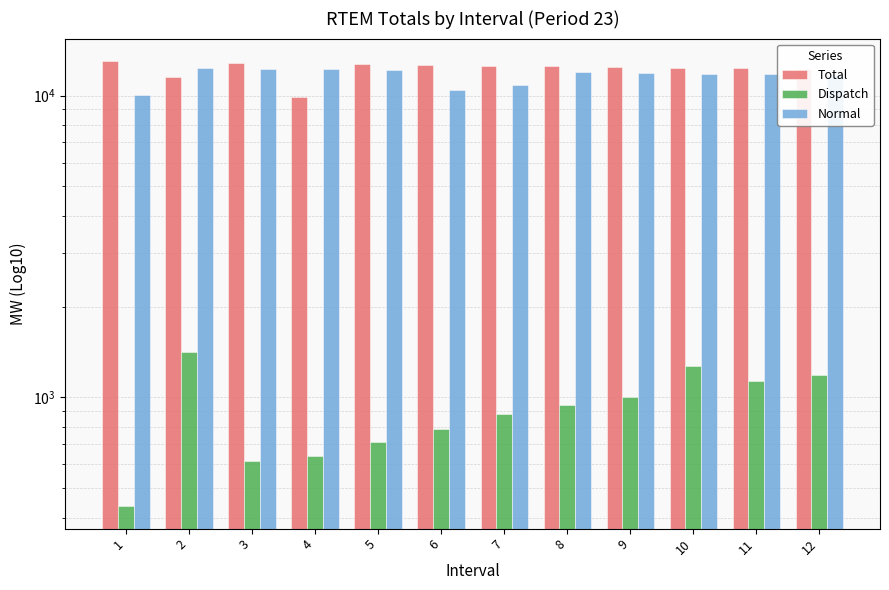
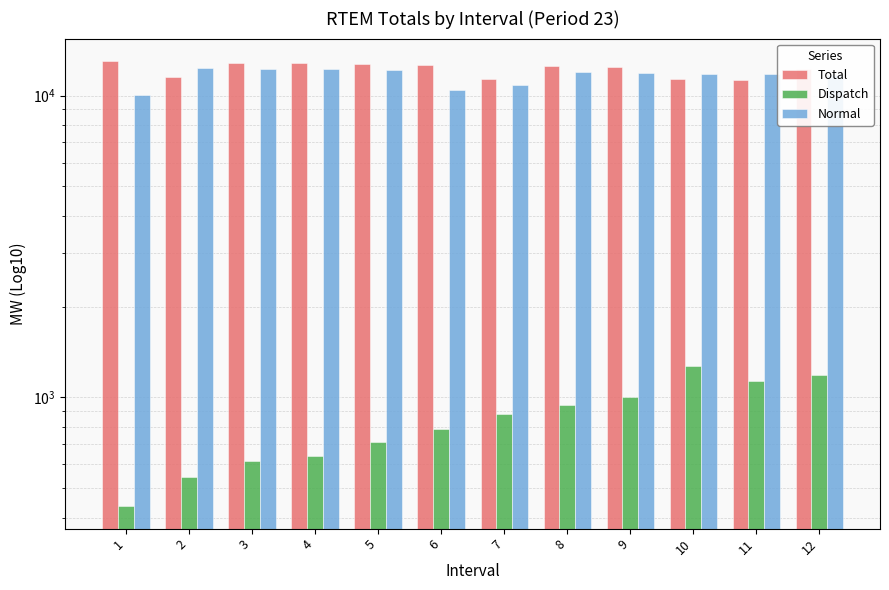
  {
    "Total": {
      "1": 13000,
      "2": 11600,
      "3": 12800,
-     "4": 9900,
+     "4": 12800,
      "5": 12700,
      "6": 12600,
-     "7": 12600,
+     "7": 11400,
      "8": 12500,
      "9": 12400,
-     "10": 12400,
-     "11": 12300
+     "10": 11300,
+     "11": 11300
    },
    "Dispatch": {
      "1": 440,
-     "2": 1400,
+     "2": 550,
      "3": 620,
      "4": 640,
      "5": 710,
      "6": 790,
      "7": 880,
      "8": 950,
      "9": 1000,
      "10": 1270,
      "11": 1130,
      "12": 1180
    },
    "Normal": {
      "1": 10000,
      "2": 12400,
      "3": 12300,
      "4": 12300,
      "5": 12200,
      "6": 10400,
      "7": 10800,
      "8": 12000,
      "9": 11900,
      "10": 11800,
      "11": 11800
    }
  }
